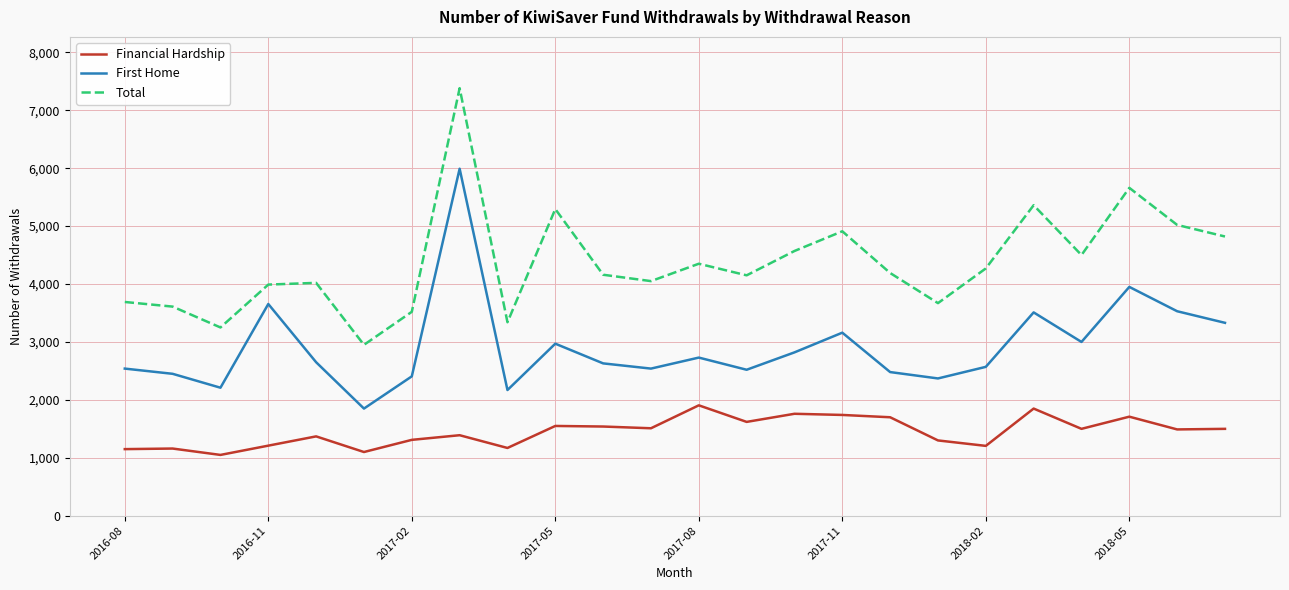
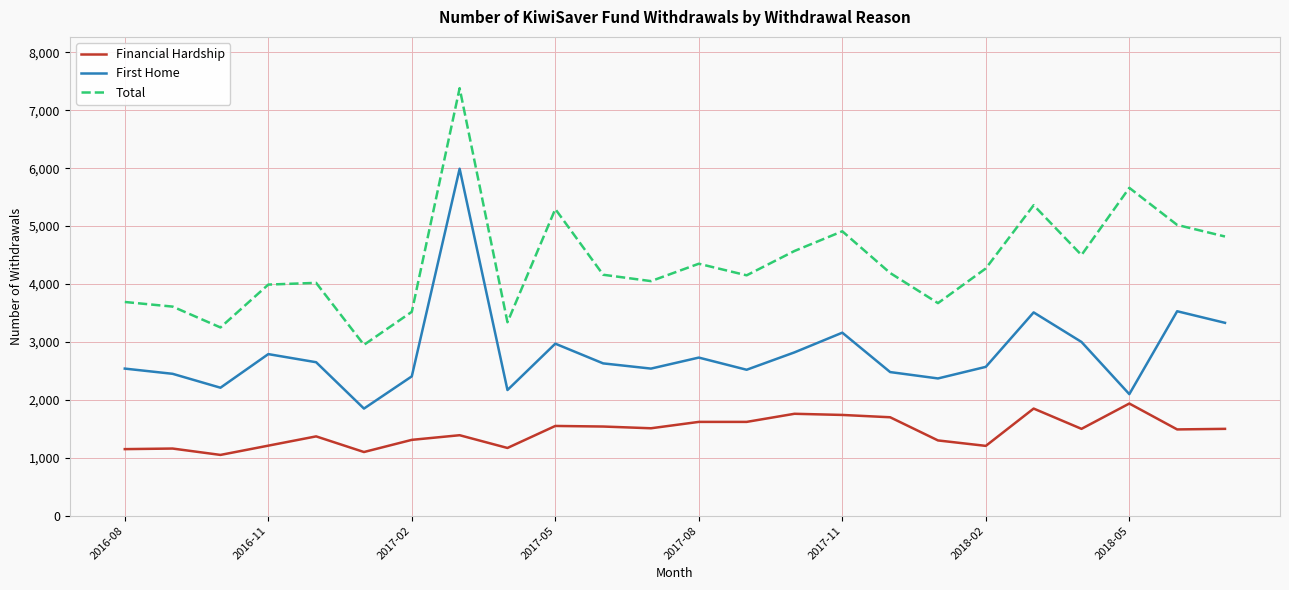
  {
    "Financial Hardship": {
      "2016-08": "1,200",
      "2016-11": "1,200",
      "2017-02": "1,300",
      "2017-05": "1,600",
-     "2017-08": "1,900",
+     "2017-08": "1,600",
      "2017-11": "1,700",
      "2018-02": "1,200",
-     "2018-05": "1,700"
+     "2018-05": "1,900"
    },
    "First Home": {
      "2016-08": "2,500",
-     "2016-11": "3,700",
+     "2016-11": "2,800",
      "2017-02": "2,400",
      "2017-05": "3,000",
      "2017-08": "2,700",
      "2017-11": "3,200",
      "2018-02": "2,600",
-     "2018-05": "4,000"
+     "2018-05": "2,100"
    },
    "Total": {
      "2016-08": "3,700",
      "2016-11": "4,000",
      "2017-02": "3,500",
      "2017-05": "5,300",
      "2017-08": "4,400",
      "2017-11": "4,900",
      "2018-02": "4,300",
      "2018-05": "5,700"
    }
  }
